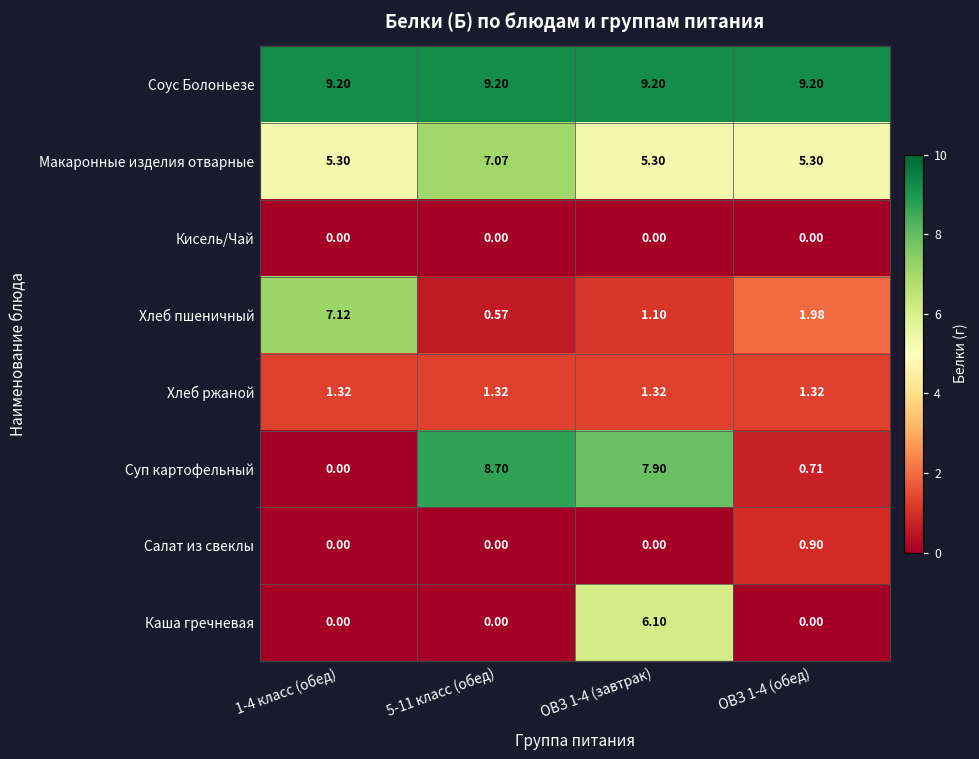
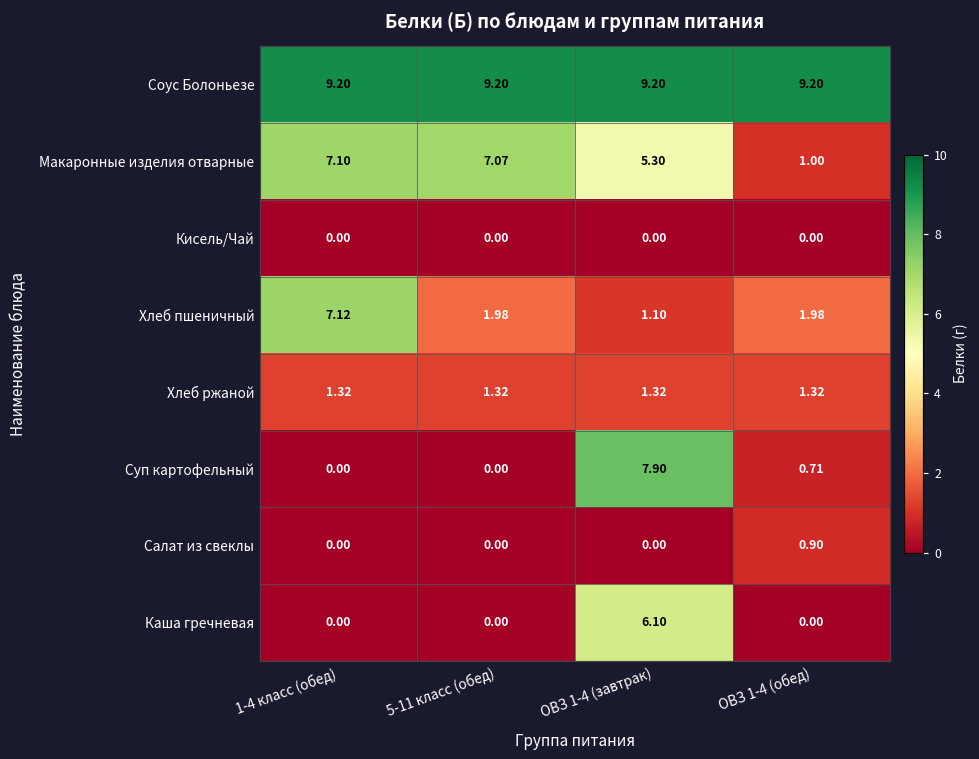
  {
    "Соус Болоньезе": {
      "1-4 класс (обед)": 9.20,
      "5-11 класс (обед)": 9.20,
      "ОВЗ 1-4 (завтрак)": 9.20,
      "ОВЗ 1-4 (обед)": 9.20
    },
    "Макаронные изделия отварные": {
-     "1-4 класс (обед)": 5.30,
+     "1-4 класс (обед)": 7.10,
      "5-11 класс (обед)": 7.07,
      "ОВЗ 1-4 (завтрак)": 5.30,
-     "ОВЗ 1-4 (обед)": 5.30
+     "ОВЗ 1-4 (обед)": 1.00
    },
    "Кисель/Чай": {
      "1-4 класс (обед)": 0.00,
      "5-11 класс (обед)": 0.00,
      "ОВЗ 1-4 (завтрак)": 0.00,
      "ОВЗ 1-4 (обед)": 0.00
    },
    "Хлеб пшеничный": {
      "1-4 класс (обед)": 7.12,
-     "5-11 класс (обед)": 0.57,
+     "5-11 класс (обед)": 1.98,
      "ОВЗ 1-4 (завтрак)": 1.10,
      "ОВЗ 1-4 (обед)": 1.98
    },
    "Хлеб ржаной": {
      "1-4 класс (обед)": 1.32,
      "5-11 класс (обед)": 1.32,
      "ОВЗ 1-4 (завтрак)": 1.32,
      "ОВЗ 1-4 (обед)": 1.32
    },
    "Суп картофельный": {
      "1-4 класс (обед)": 0.00,
-     "5-11 класс (обед)": 8.70,
+     "5-11 класс (обед)": 0.00,
      "ОВЗ 1-4 (завтрак)": 7.90,
      "ОВЗ 1-4 (обед)": 0.71
    },
    "Салат из свеклы": {
      "1-4 класс (обед)": 0.00,
      "5-11 класс (обед)": 0.00,
      "ОВЗ 1-4 (завтрак)": 0.00,
      "ОВЗ 1-4 (обед)": 0.90
    },
    "Каша гречневая": {
      "1-4 класс (обед)": 0.00,
      "5-11 класс (обед)": 0.00,
      "ОВЗ 1-4 (завтрак)": 6.10,
      "ОВЗ 1-4 (обед)": 0.00
    }
  }
